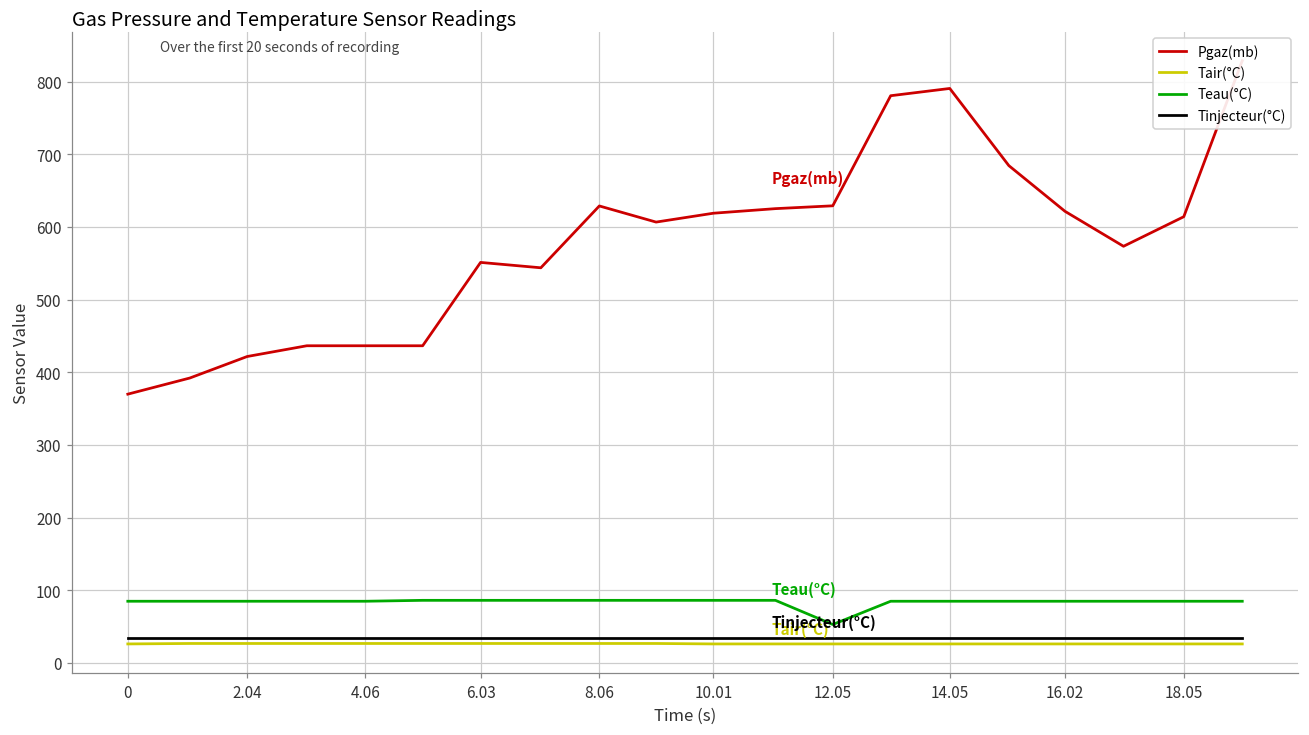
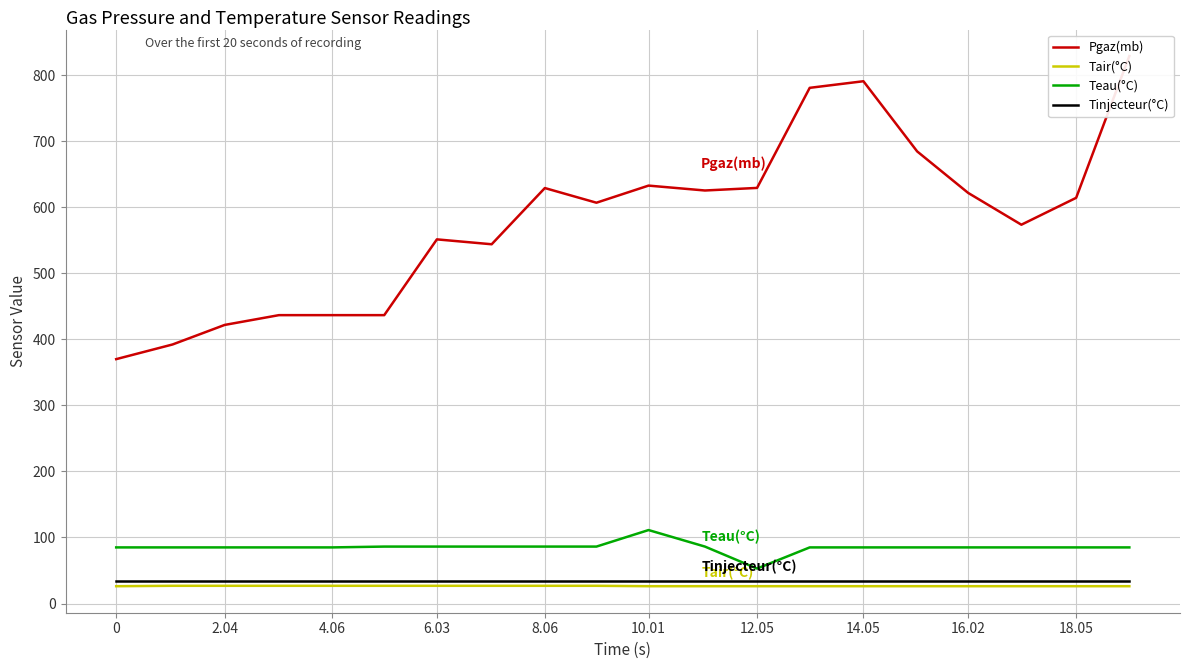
  {
    "Pgaz(mb)": {
      "0": 370,
      "2.04": 420,
      "4.06": 440,
      "6.03": 550,
      "8.06": 630,
-     "10.01": 620,
+     "10.01": 630,
      "12.05": 630,
      "14.05": 790,
      "16.02": 620,
      "18.05": 610
    },
    "Tair(°C)": {
      "0": 30,
      "2.04": 30,
      "4.06": 30,
      "6.03": 30,
      "8.06": 30,
      "10.01": 30,
      "12.05": 30,
      "14.05": 30,
      "16.02": 30,
      "18.05": 30
    },
    "Teau(°C)": {
      "0": 90,
      "2.04": 90,
      "4.06": 90,
      "6.03": 90,
      "8.06": 90,
-     "10.01": 90,
+     "10.01": 110,
      "12.05": 50,
      "14.05": 90,
      "16.02": 90,
      "18.05": 90
    },
    "Tinjecteur(°C)": {
      "0": 30,
      "2.04": 30,
      "4.06": 30,
      "6.03": 30,
      "8.06": 30,
      "10.01": 30,
      "12.05": 30,
      "14.05": 30,
      "16.02": 30,
      "18.05": 30
    }
  }
